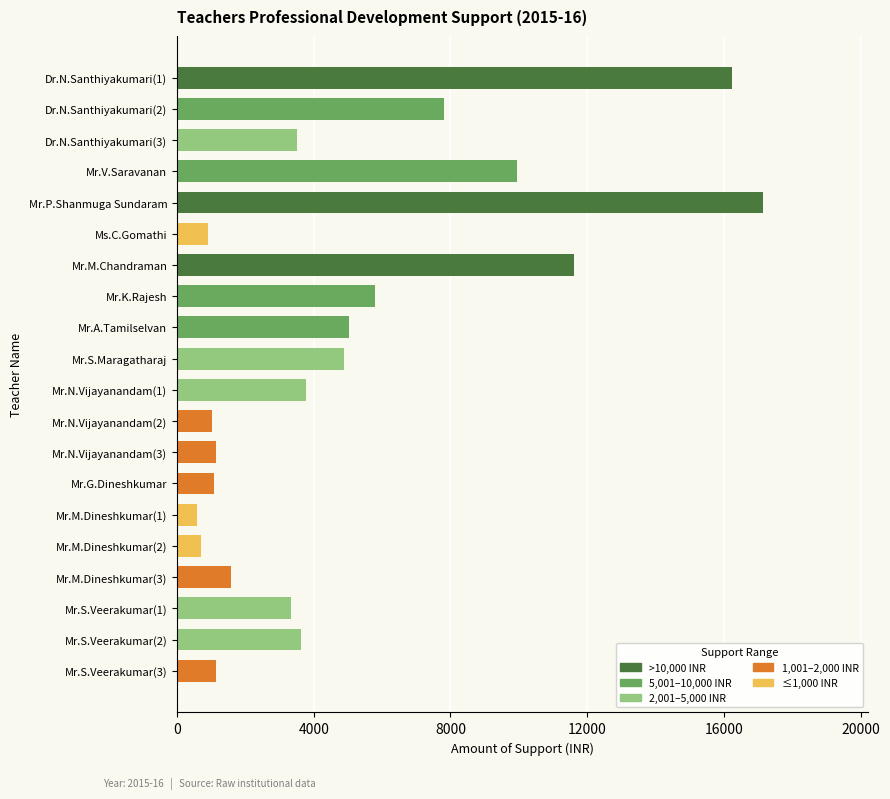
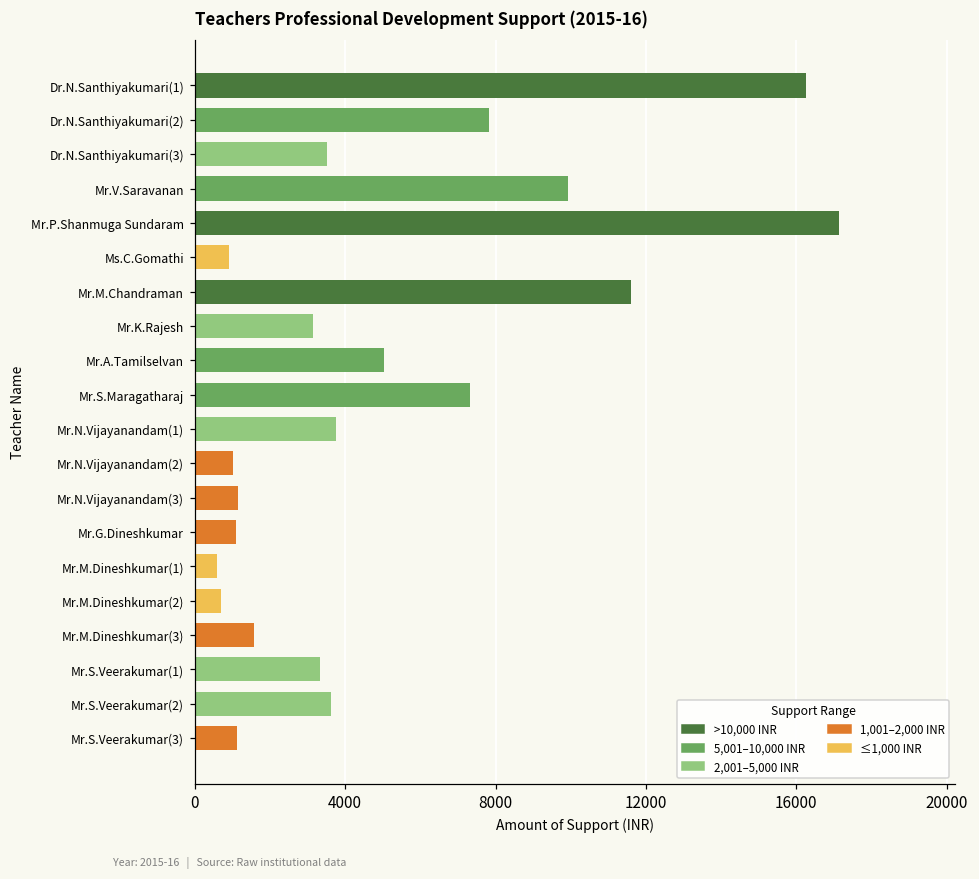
  {
    "Dr.N.Santhiyakumari(1)": 16200,
    "Dr.N.Santhiyakumari(2)": 7800,
    "Dr.N.Santhiyakumari(3)": 3500,
    "Mr.V.Saravanan": 9900,
    "Mr.P.Shanmuga Sundaram": 17100,
    "Ms.C.Gomathi": 900,
    "Mr.M.Chandraman": 11600,
-   "Mr.K.Rajesh": 5800,
+   "Mr.K.Rajesh": 3100,
    "Mr.A.Tamilselvan": 5000,
-   "Mr.S.Maragatharaj": 4900,
+   "Mr.S.Maragatharaj": 7300,
    "Mr.N.Vijayanandam(1)": 3800,
    "Mr.N.Vijayanandam(2)": 1000,
    "Mr.N.Vijayanandam(3)": 1100,
    "Mr.G.Dineshkumar": 1100,
    "Mr.M.Dineshkumar(1)": 600,
    "Mr.M.Dineshkumar(2)": 700,
    "Mr.M.Dineshkumar(3)": 1600,
    "Mr.S.Veerakumar(1)": 3300,
    "Mr.S.Veerakumar(2)": 3600,
    "Mr.S.Veerakumar(3)": 1100
  }
